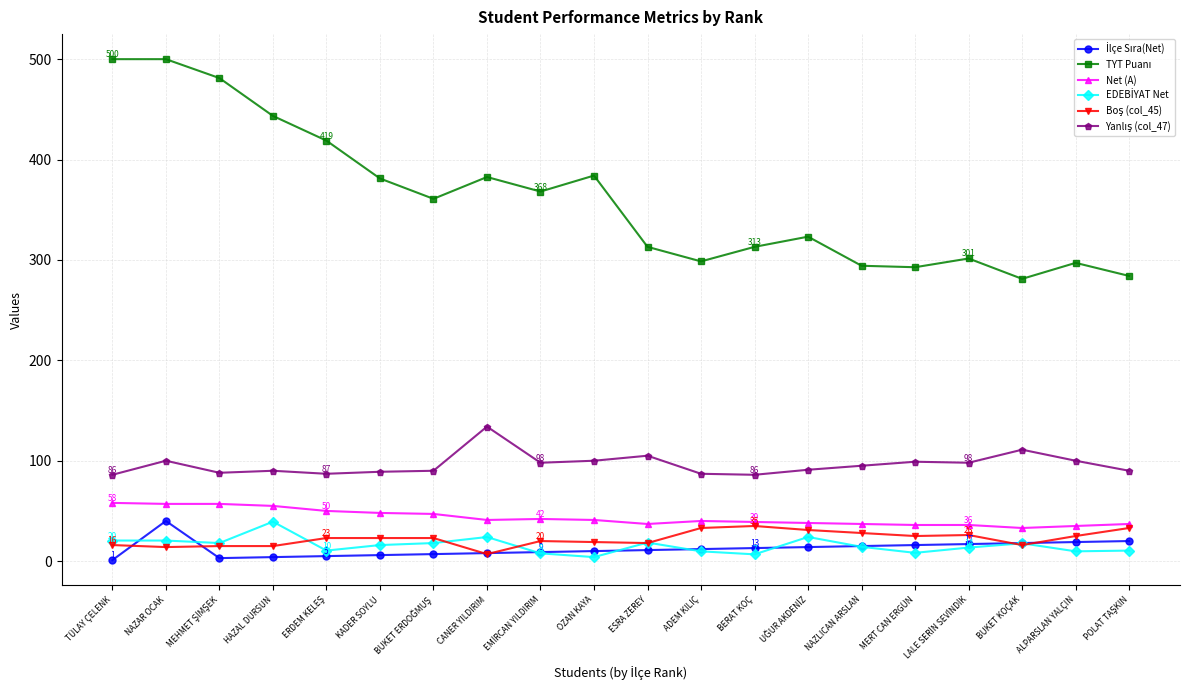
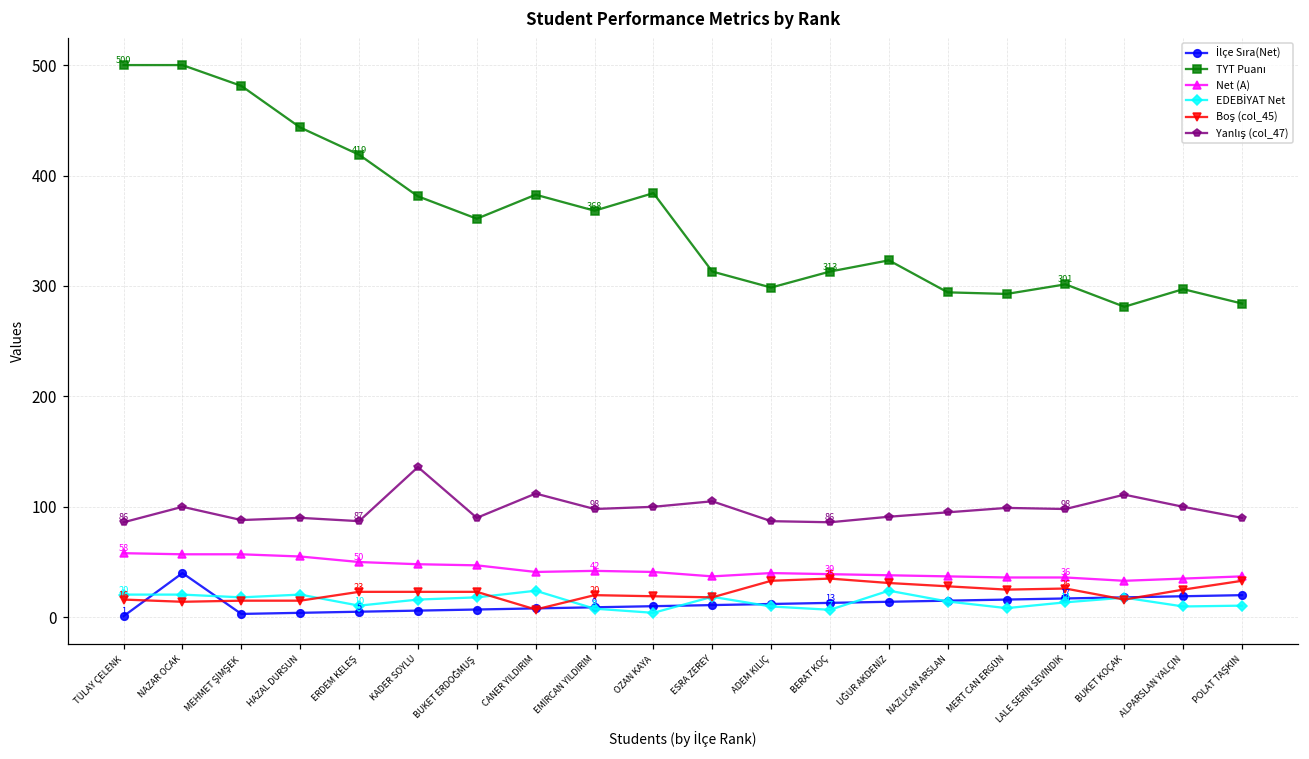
  {
    "İlçe Sıra(Net)": {
      "TÜLAY ÇELENK": 1
    },
    "TYT Puanı": {
      "TÜLAY ÇELENK": 500,
      "ERDEM KELEŞ": 419,
      "EMİRCAN YILDIRIM": 368,
      "BERAT KOÇ": 313,
      "LALE SERİN SEVİNDİK": 301
    },
    "Net (A)": {
      "TÜLAY ÇELENK": 58,
      "ERDEM KELEŞ": 50,
      "EMİRCAN YILDIRIM": 42,
      "LALE SERİN SEVİNDİK": 36
    },
    "EDEBİYAT Net": {
      "NAZAR OCAK": 21,
      "MEHMET ŞİMŞEK": 18,
-     "HAZAL DURSUN": 39,
+     "HAZAL DURSUN": 21,
      "KADER SOYLU": 16,
      "BUKET ERDOĞMUŞ": 18,
      "CANER YILDIRIM": 24,
      "OZAN KAYA": 4,
      "UĞUR AKDENİZ": 24,
      "MERT CAN ERGÜN": 8,
      "ALPARSLAN YALÇIN": 10,
      "POLAT TAŞKIN": 11
    },
    "Boş (col_45)": {
      "ERDEM KELEŞ": 23,
      "EMİRCAN YILDIRIM": 20
    },
    "Yanlış (col_47)": {
      "NAZAR OCAK": 100,
      "MEHMET ŞİMŞEK": 88,
      "HAZAL DURSUN": 90,
-     "KADER SOYLU": 89,
+     "KADER SOYLU": 136,
      "BUKET ERDOĞMUŞ": 90,
-     "CANER YILDIRIM": 134,
+     "CANER YILDIRIM": 112,
      "OZAN KAYA": 100,
      "ESRA ZEREY": 105,
      "ADEM KILIÇ": 87,
      "UĞUR AKDENİZ": 91,
      "NAZLICAN ARSLAN": 95,
      "MERT CAN ERGÜN": 99,
      "BUKET KOÇAK": 111,
      "ALPARSLAN YALÇIN": 100,
      "POLAT TAŞKIN": 90
    }
  }
